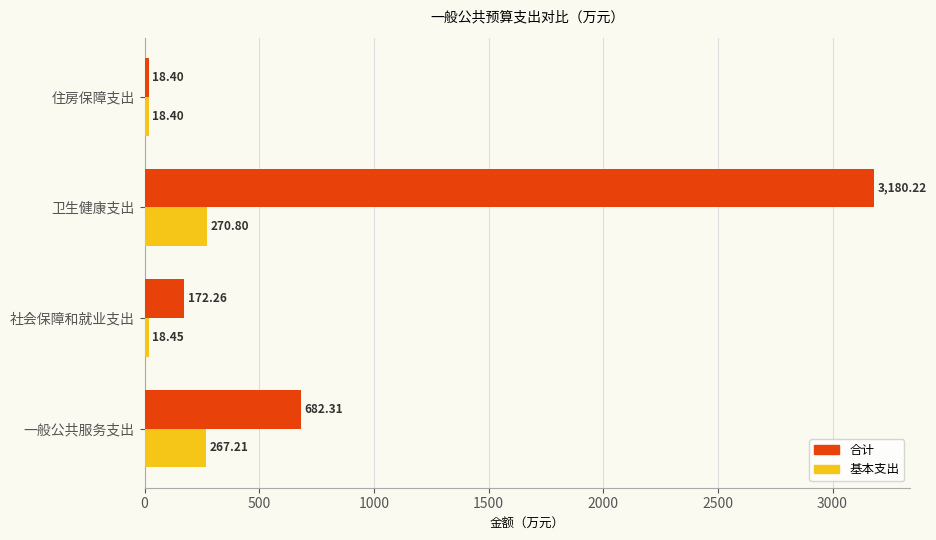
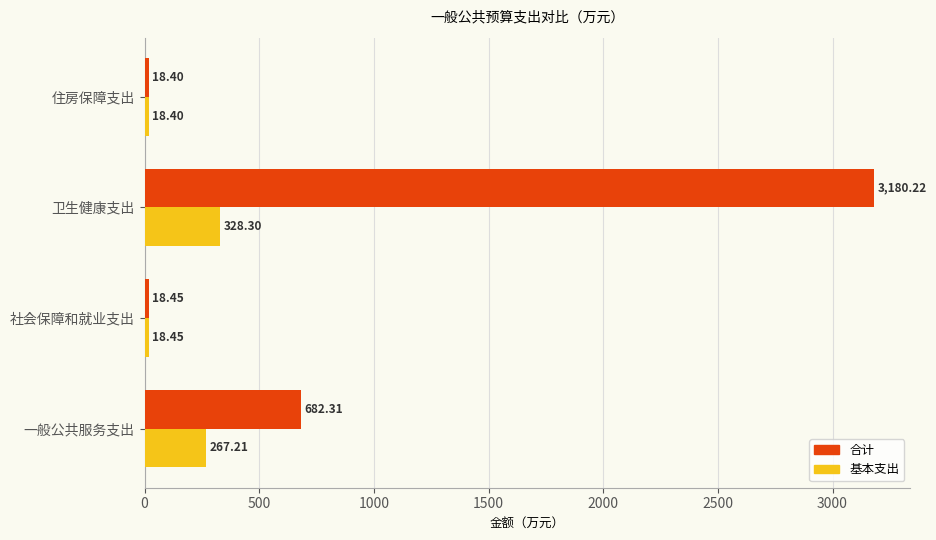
  {
    "合计": {
      "住房保障支出": "18.40",
      "卫生健康支出": "3,180.22",
-     "社会保障和就业支出": "172.26",
+     "社会保障和就业支出": "18.45",
      "一般公共服务支出": "682.31"
    },
    "基本支出": {
      "住房保障支出": "18.40",
-     "卫生健康支出": "270.80",
+     "卫生健康支出": "328.30",
      "社会保障和就业支出": "18.45",
      "一般公共服务支出": "267.21"
    }
  }
